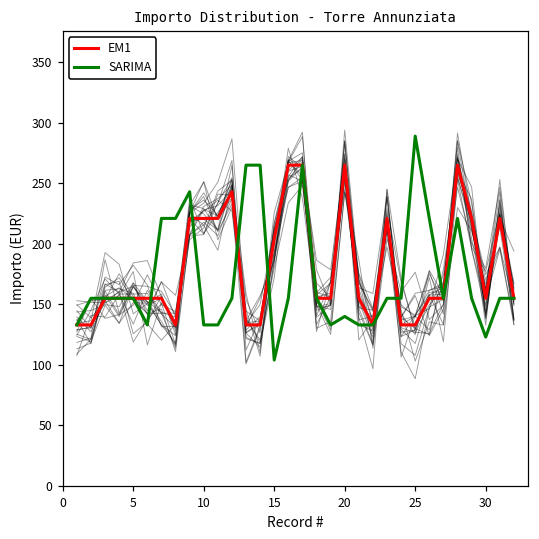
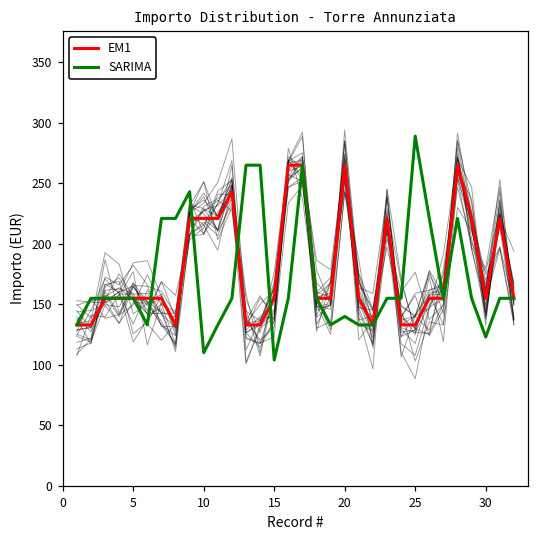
  {
    "EM1": {
-     "15": 204,
+     "15": 155,
      "25": 133
    },
    "SARIMA": {
-     "10": 133,
+     "10": 110,
      "15": 104,
      "20": 140,
      "25": 289,
      "30": 123
    }
  }
